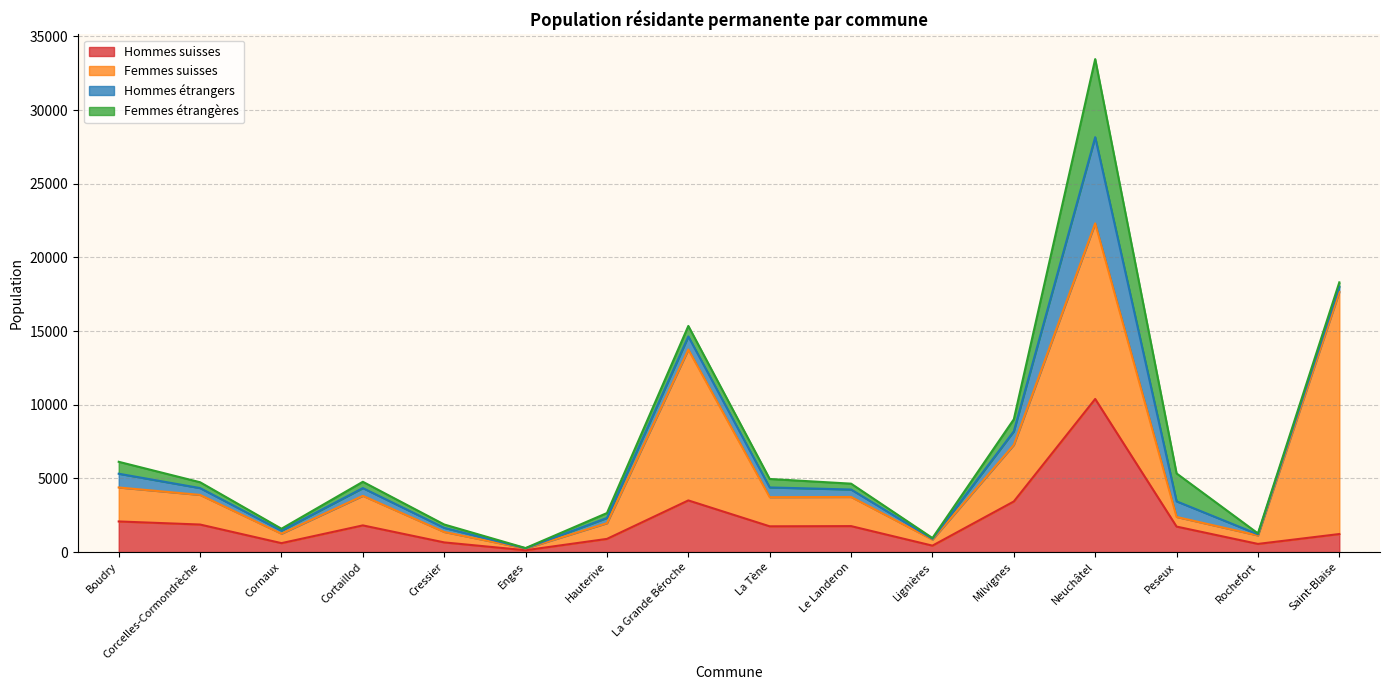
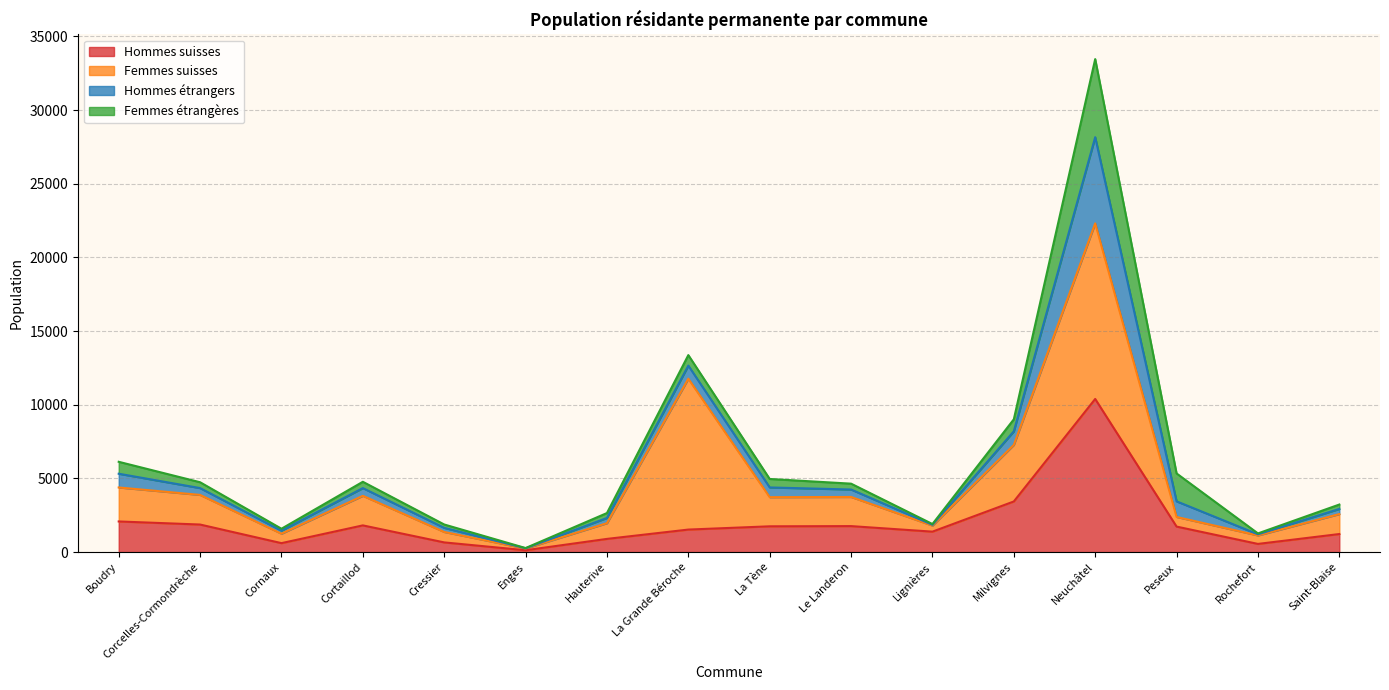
  {
    "Hommes suisses": {
      "Boudry": 2100,
      "Corcelles-Cormondrèche": 1900,
      "Cornaux": 600,
      "Cortaillod": 1800,
      "Cressier": 700,
      "Hauterive": 900,
-     "La Grande Béroche": 3500,
+     "La Grande Béroche": 1500,
      "La Tène": 1700,
      "Le Landeron": 1800,
-     "Lignières": 400,
+     "Lignières": 1400,
      "Milvignes": 3400,
      "Neuchâtel": 10400,
      "Peseux": 1700,
      "Rochefort": 600,
      "Saint-Blaise": 1200
    },
    "Femmes suisses": {
      "Boudry": 2300,
      "Corcelles-Cormondrèche": 2000,
      "Cornaux": 600,
      "Cortaillod": 2000,
      "Cressier": 700,
      "Hauterive": 1100,
      "La Grande Béroche": 10200,
      "La Tène": 2000,
      "Le Landeron": 2000,
      "Milvignes": 3800,
      "Neuchâtel": 11900,
      "Peseux": 700,
-     "Saint-Blaise": 16400
+     "Saint-Blaise": 1400
    },
    "Hommes étrangers": {
      "Boudry": 900,
      "Corcelles-Cormondrèche": 500,
      "Cortaillod": 500,
      "Cressier": 300,
      "Hauterive": 400,
      "La Grande Béroche": 900,
      "La Tène": 700,
      "Le Landeron": 500,
      "Milvignes": 900,
      "Neuchâtel": 5900,
      "Peseux": 1100,
      "Saint-Blaise": 400
    },
    "Femmes étrangères": {
      "Boudry": 800,
      "Corcelles-Cormondrèche": 400,
      "Cortaillod": 400,
      "Cressier": 200,
      "Hauterive": 300,
      "La Grande Béroche": 700,
      "La Tène": 600,
      "Le Landeron": 400,
      "Milvignes": 800,
      "Neuchâtel": 5300,
      "Peseux": 1900,
      "Saint-Blaise": 300
    }
  }
